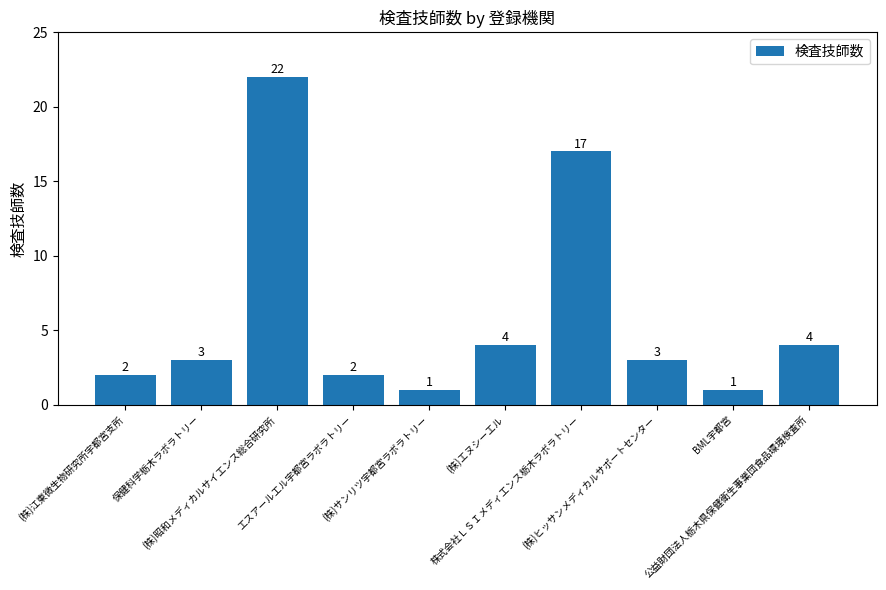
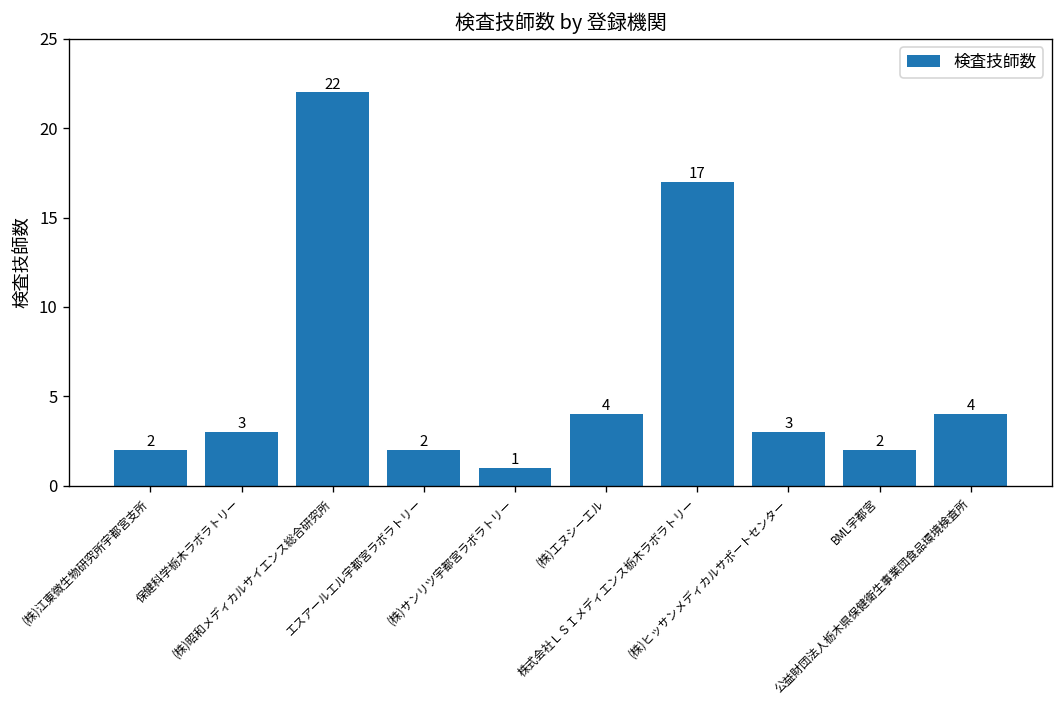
  {
    "(株)江東微生物研究所宇都宮支所": 2,
    "保健科学栃木ラボラトリー": 3,
    "(株)昭和メディカルサイエンス総合研究所": 22,
    "エスアールエル宇都宮ラボラトリー": 2,
    "(株)サンリツ宇都宮ラボラトリー": 1,
    "(株)エヌシーエル": 4,
    "株式会社ＬＳＩメディエンス栃木ラボラトリー": 17,
    "(株)ヒッサンメディカルサポートセンター": 3,
-   "BML宇都宮": 1,
+   "BML宇都宮": 2,
    "公益財団法人栃木県保健衛生事業団食品環境検査所": 4
  }
